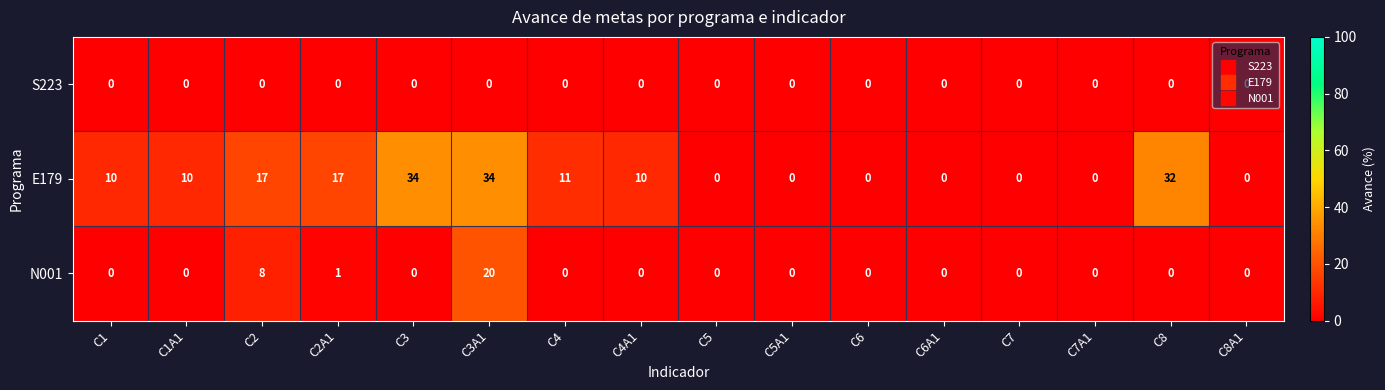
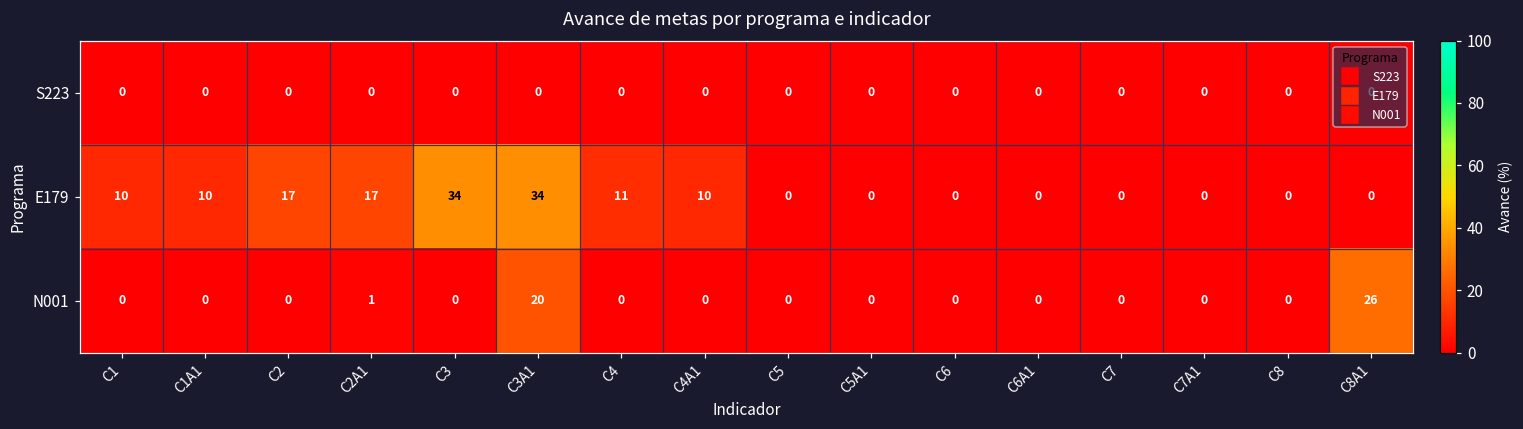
  {
    "S223": {
      "C1": 0,
      "C1A1": 0,
      "C2": 0,
      "C2A1": 0,
      "C3": 0,
      "C3A1": 0,
      "C4": 0,
      "C4A1": 0,
      "C5": 0,
      "C5A1": 0,
      "C6": 0,
      "C6A1": 0,
      "C7": 0,
      "C7A1": 0,
      "C8": 0
    },
    "E179": {
      "C1": 10,
      "C1A1": 10,
      "C2": 17,
      "C2A1": 17,
      "C3": 34,
      "C3A1": 34,
      "C4": 11,
      "C4A1": 10,
      "C5": 0,
      "C5A1": 0,
      "C6": 0,
      "C6A1": 0,
      "C7": 0,
      "C7A1": 0,
-     "C8": 32,
+     "C8": 0,
      "C8A1": 0
    },
    "N001": {
      "C1": 0,
      "C1A1": 0,
-     "C2": 8,
+     "C2": 0,
      "C2A1": 1,
      "C3": 0,
      "C3A1": 20,
      "C4": 0,
      "C4A1": 0,
      "C5": 0,
      "C5A1": 0,
      "C6": 0,
      "C6A1": 0,
      "C7": 0,
      "C7A1": 0,
      "C8": 0,
-     "C8A1": 0
+     "C8A1": 26
    }
  }
